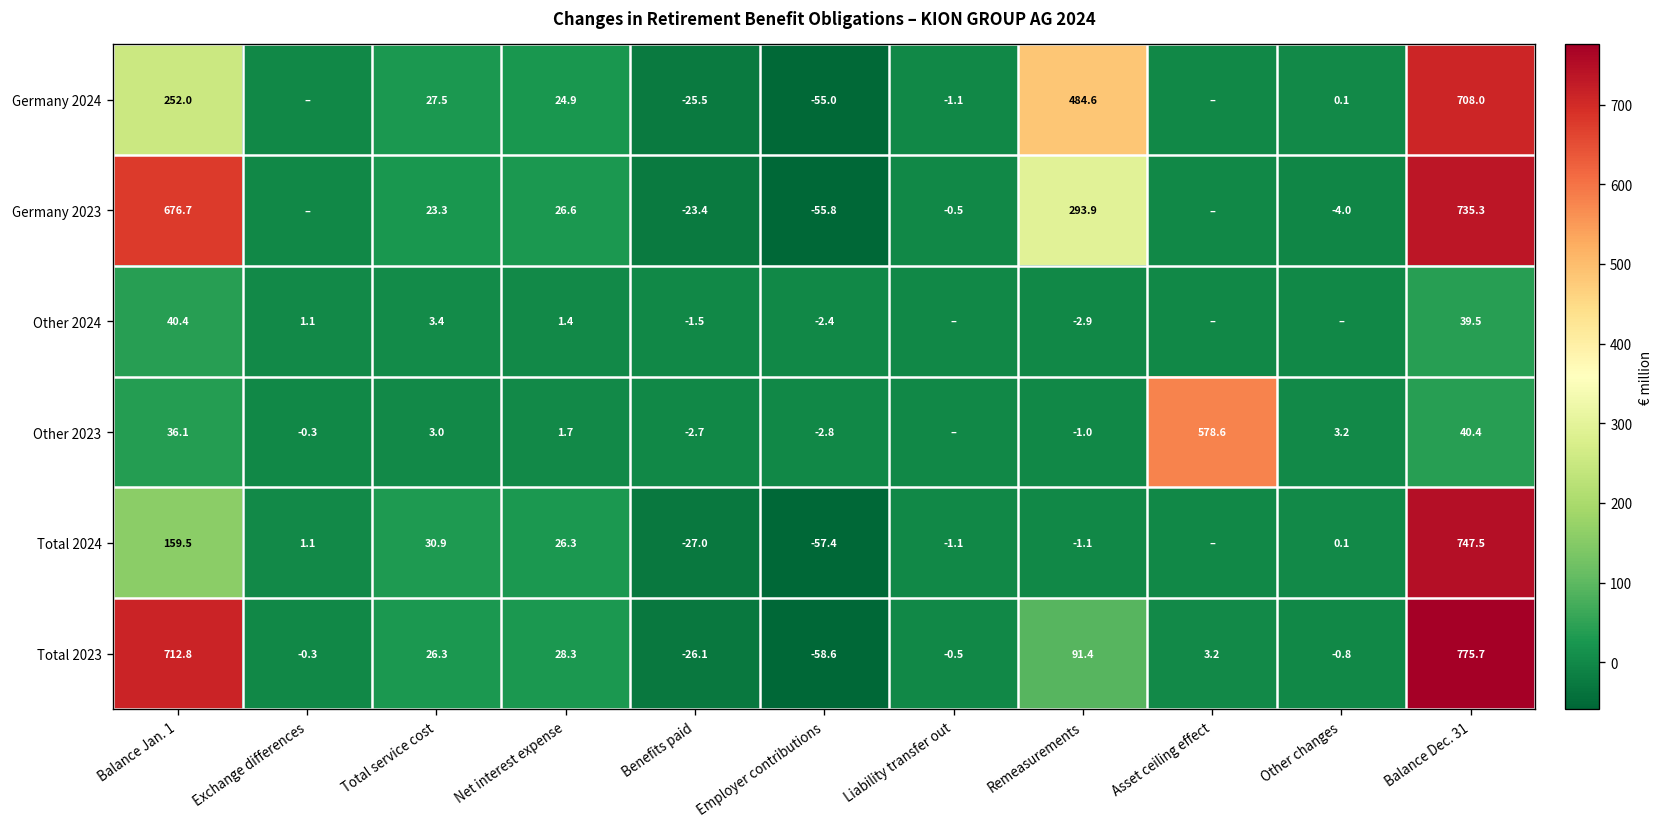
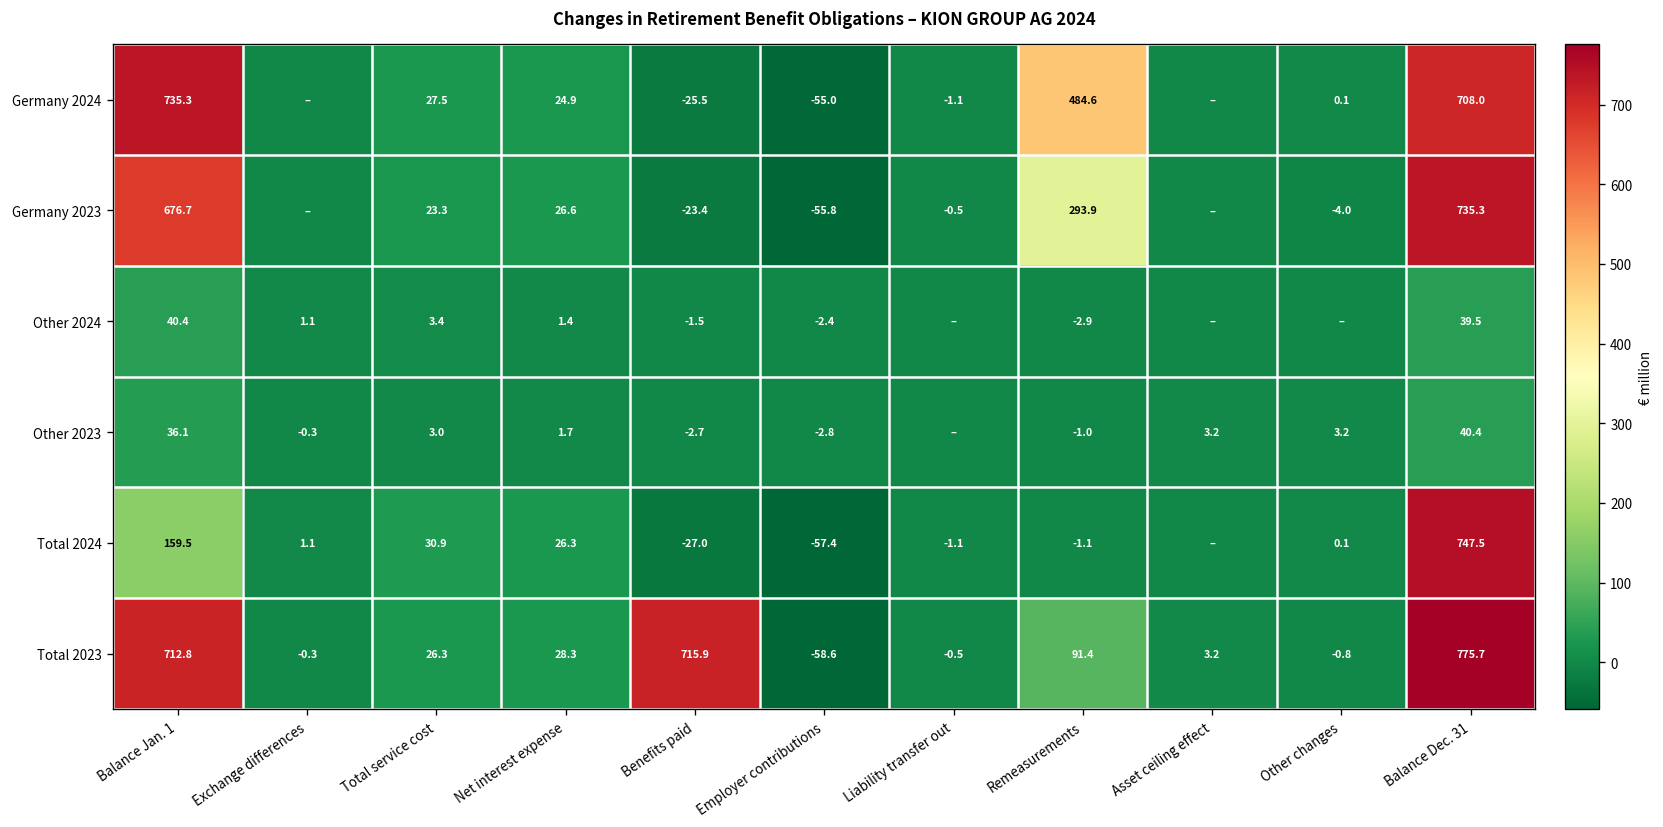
  {
    "Germany 2024": {
-     "Balance Jan. 1": 252.0,
+     "Balance Jan. 1": 735.3,
      "Total service cost": 27.5,
      "Net interest expense": 24.9,
      "Benefits paid": -25.5,
      "Employer contributions": -55.0,
      "Liability transfer out": -1.1,
      "Remeasurements": 484.6,
      "Other changes": 0.1,
      "Balance Dec. 31": 708.0
    },
    "Germany 2023": {
      "Balance Jan. 1": 676.7,
      "Total service cost": 23.3,
      "Net interest expense": 26.6,
      "Benefits paid": -23.4,
      "Employer contributions": -55.8,
      "Liability transfer out": -0.5,
      "Remeasurements": 293.9,
      "Other changes": -4.0,
      "Balance Dec. 31": 735.3
    },
    "Other 2024": {
      "Balance Jan. 1": 40.4,
      "Exchange differences": 1.1,
      "Total service cost": 3.4,
      "Net interest expense": 1.4,
      "Benefits paid": -1.5,
      "Employer contributions": -2.4,
      "Remeasurements": -2.9,
      "Balance Dec. 31": 39.5
    },
    "Other 2023": {
      "Balance Jan. 1": 36.1,
      "Exchange differences": -0.3,
      "Total service cost": 3.0,
      "Net interest expense": 1.7,
      "Benefits paid": -2.7,
      "Employer contributions": -2.8,
      "Remeasurements": -1.0,
-     "Asset ceiling effect": 578.6,
+     "Asset ceiling effect": 3.2,
      "Other changes": 3.2,
      "Balance Dec. 31": 40.4
    },
    "Total 2024": {
      "Balance Jan. 1": 159.5,
      "Exchange differences": 1.1,
      "Total service cost": 30.9,
      "Net interest expense": 26.3,
      "Benefits paid": -27.0,
      "Employer contributions": -57.4,
      "Liability transfer out": -1.1,
      "Remeasurements": -1.1,
      "Other changes": 0.1,
      "Balance Dec. 31": 747.5
    },
    "Total 2023": {
      "Balance Jan. 1": 712.8,
      "Exchange differences": -0.3,
      "Total service cost": 26.3,
      "Net interest expense": 28.3,
-     "Benefits paid": -26.1,
+     "Benefits paid": 715.9,
      "Employer contributions": -58.6,
      "Liability transfer out": -0.5,
      "Remeasurements": 91.4,
      "Asset ceiling effect": 3.2,
      "Other changes": -0.8,
      "Balance Dec. 31": 775.7
    }
  }
